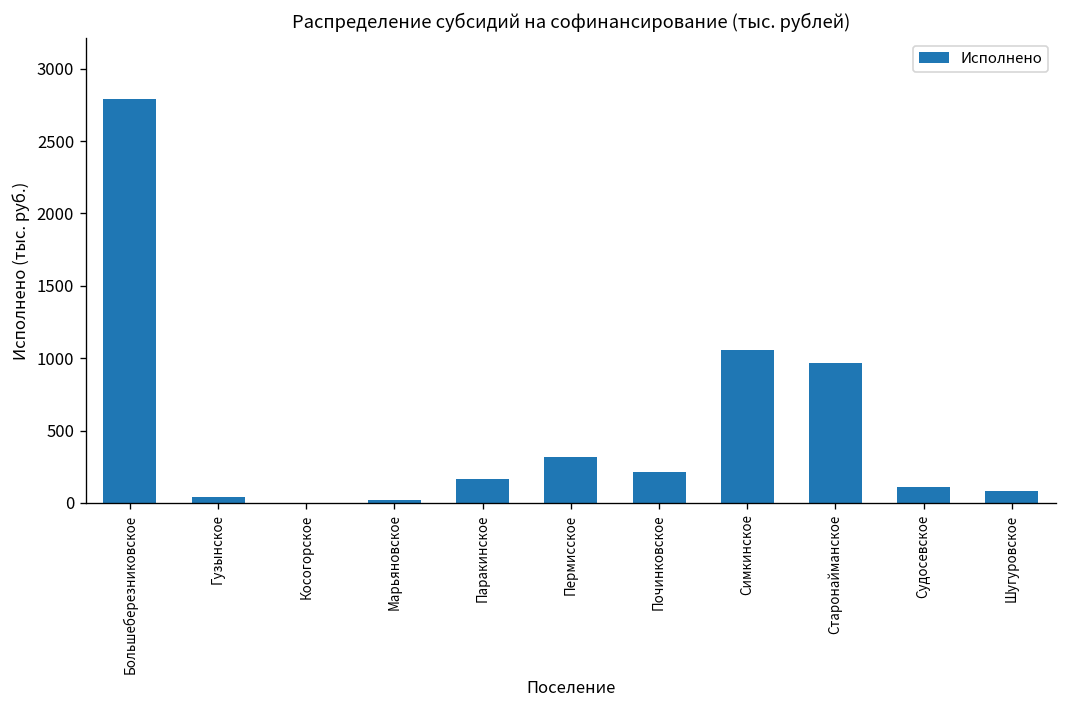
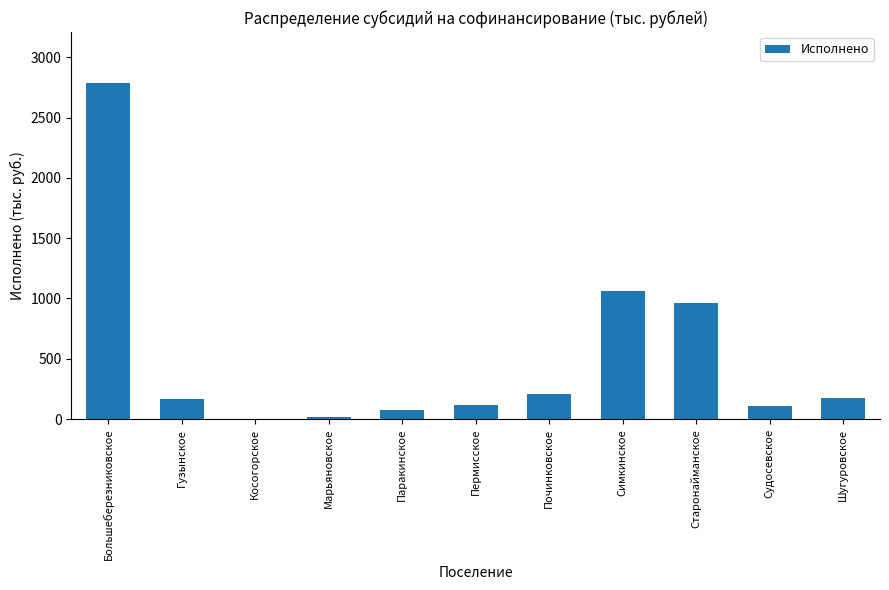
  {
    "Большеберезниковское": 2790,
-   "Гузынское": 40,
+   "Гузынское": 170,
    "Косогорское": 0,
    "Марьяновское": 20,
-   "Паракинское": 170,
-   "Пермисское": 320,
+   "Паракинское": 70,
+   "Пермисское": 120,
    "Починковское": 210,
    "Симкинское": 1060,
    "Старонайманское": 970,
    "Судосевское": 110,
-   "Шугуровское": 80
+   "Шугуровское": 170
  }
